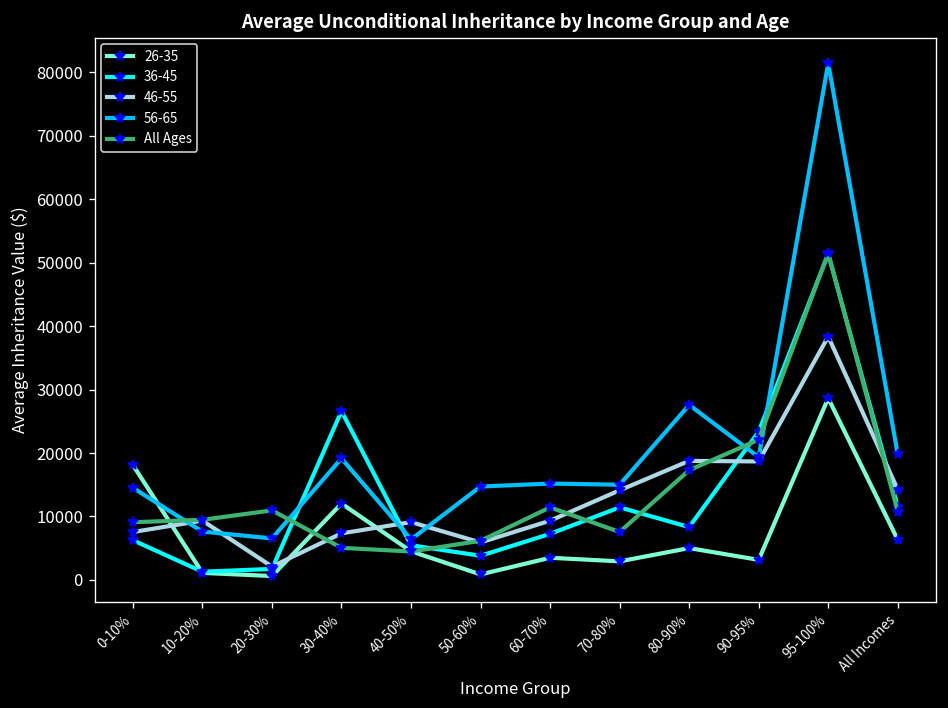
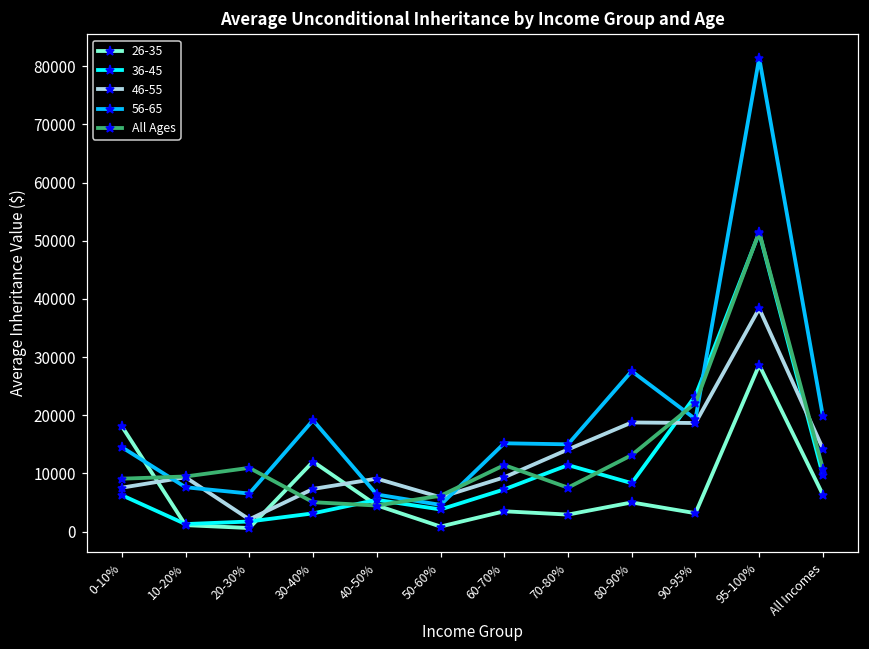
  {
    "26-35": {
      "0-10%": 18000,
      "20-30%": 1000,
      "30-40%": 12000,
      "50-60%": 1000,
      "60-70%": 3000,
      "70-80%": 3000,
      "80-90%": 5000,
      "90-95%": 3000,
      "95-100%": 29000,
      "All Incomes": 6000
    },
    "36-45": {
      "0-10%": 6000,
-     "30-40%": 27000,
+     "30-40%": 3000,
      "40-50%": 5000,
      "50-60%": 4000,
      "60-70%": 7000,
      "70-80%": 11000,
      "80-90%": 8000,
      "90-95%": 23000,
-     "All Incomes": 12000
+     "All Incomes": 10000
    },
    "46-55": {
      "0-10%": 8000,
      "30-40%": 7000,
      "40-50%": 9000,
      "60-70%": 9000,
      "70-80%": 14000,
      "80-90%": 19000,
      "90-95%": 19000,
      "95-100%": 38000,
      "All Incomes": 14000
    },
    "56-65": {
      "0-10%": 15000,
      "10-20%": 8000,
      "20-30%": 7000,
      "30-40%": 19000,
      "40-50%": 6000,
-     "50-60%": 15000,
+     "50-60%": 5000,
      "60-70%": 15000,
      "70-80%": 15000,
      "80-90%": 28000,
      "90-95%": 19000,
      "95-100%": 81000,
      "All Incomes": 20000
    },
    "All Ages": {
      "0-10%": 9000,
      "20-30%": 11000,
      "30-40%": 5000,
      "60-70%": 11000,
      "70-80%": 8000,
-     "80-90%": 17000,
+     "80-90%": 13000,
      "90-95%": 22000,
      "All Incomes": 11000
    }
  }
